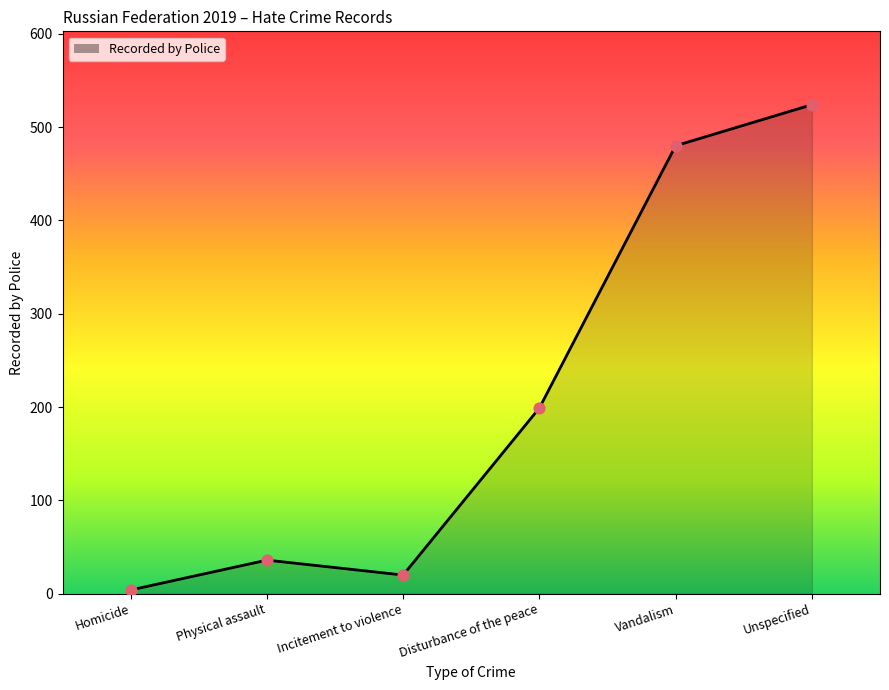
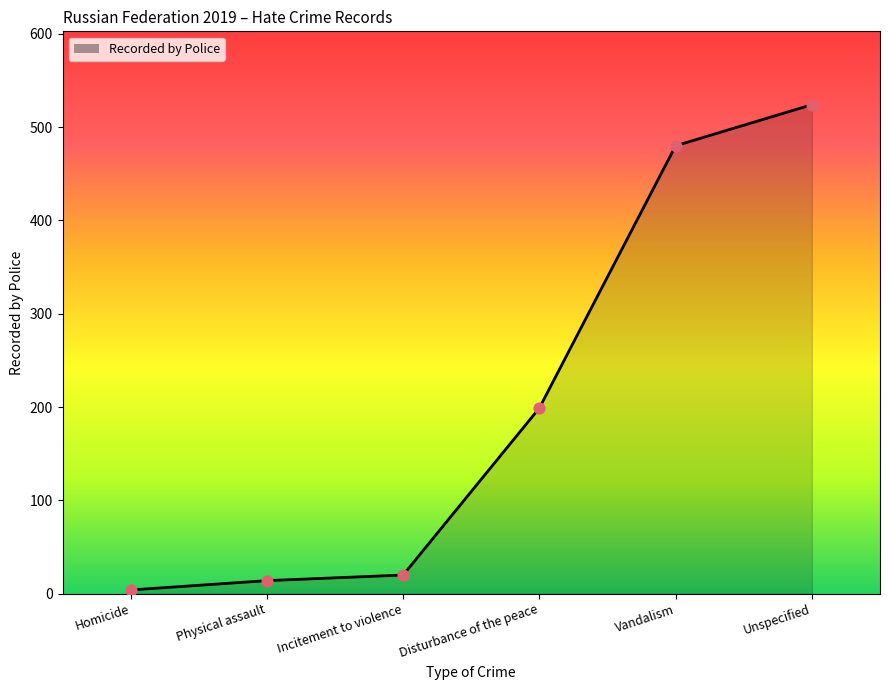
  {
    "Homicide": 0,
-   "Physical assault": 40,
+   "Physical assault": 10,
    "Incitement to violence": 20,
    "Disturbance of the peace": 200,
    "Vandalism": 480,
    "Unspecified": 520
  }
